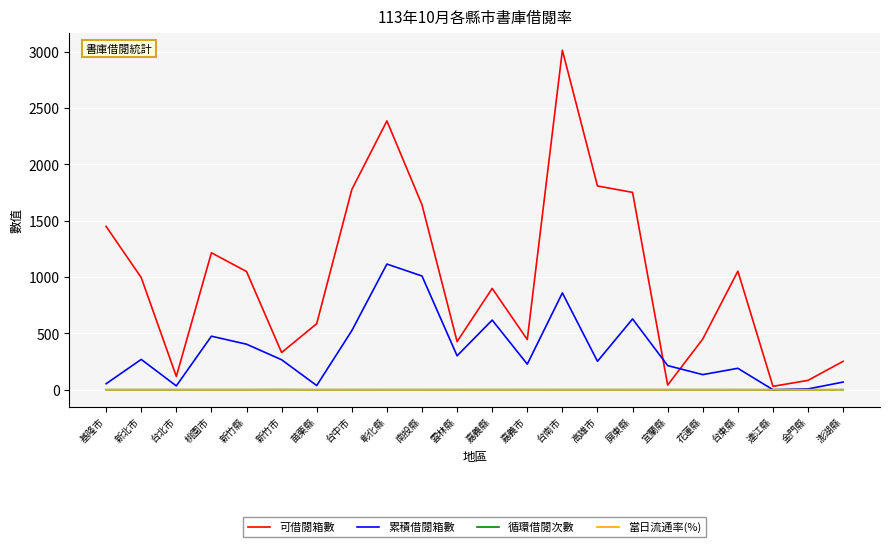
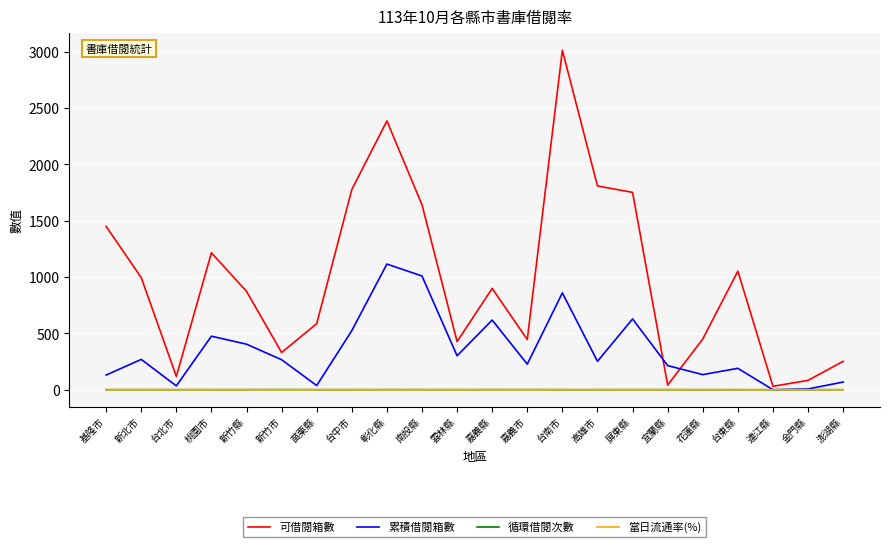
  {
    "可借閱箱數": {
      "基隆市": 1450,
      "新北市": 1000,
      "台北市": 120,
      "桃園市": 1220,
-     "新竹縣": 1050,
+     "新竹縣": 870,
      "新竹市": 330,
      "苗栗縣": 590,
      "台中市": 1780,
      "彰化縣": 2390,
      "南投縣": 1640,
      "雲林縣": 430,
      "嘉義縣": 900,
      "嘉義市": 450,
      "台南市": 3010,
      "高雄市": 1810,
      "屏東縣": 1750,
      "宜蘭縣": 40,
      "花蓮縣": 450,
      "台東縣": 1050,
      "連江縣": 30,
      "金門縣": 80,
      "澎湖縣": 250
    },
    "累積借閱箱數": {
-     "基隆市": 50,
+     "基隆市": 130,
      "新北市": 270,
      "台北市": 30,
      "桃園市": 480,
      "新竹縣": 400,
      "新竹市": 270,
      "苗栗縣": 40,
      "台中市": 520,
      "彰化縣": 1120,
      "南投縣": 1010,
      "雲林縣": 300,
      "嘉義縣": 620,
      "嘉義市": 230,
      "台南市": 860,
      "高雄市": 250,
      "屏東縣": 630,
      "宜蘭縣": 210,
      "花蓮縣": 130,
      "台東縣": 190,
      "澎湖縣": 70
    },
    "當日流通率(%)": {
      "基隆市": 0,
      "新北市": 0,
      "台北市": 0,
      "桃園市": 0,
      "新竹縣": 0,
      "新竹市": 0,
      "苗栗縣": 0,
      "台中市": 0,
      "彰化縣": 0,
      "南投縣": 0,
      "雲林縣": 0,
      "嘉義縣": 0,
      "嘉義市": 0,
      "台南市": 0,
      "高雄市": 0,
      "屏東縣": 0,
      "宜蘭縣": 0,
      "花蓮縣": 0,
      "台東縣": 0,
      "澎湖縣": 0
    }
  }
